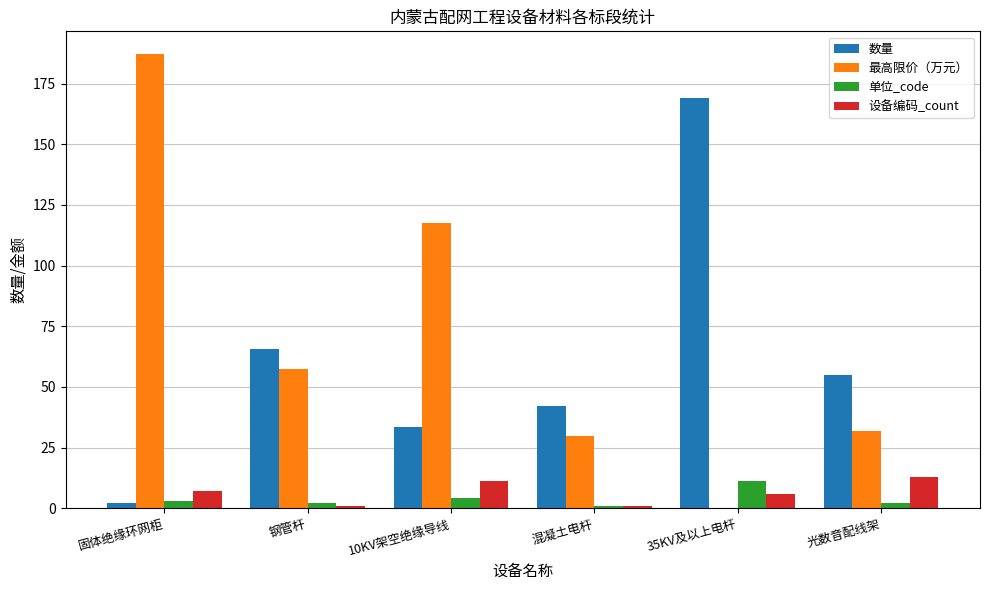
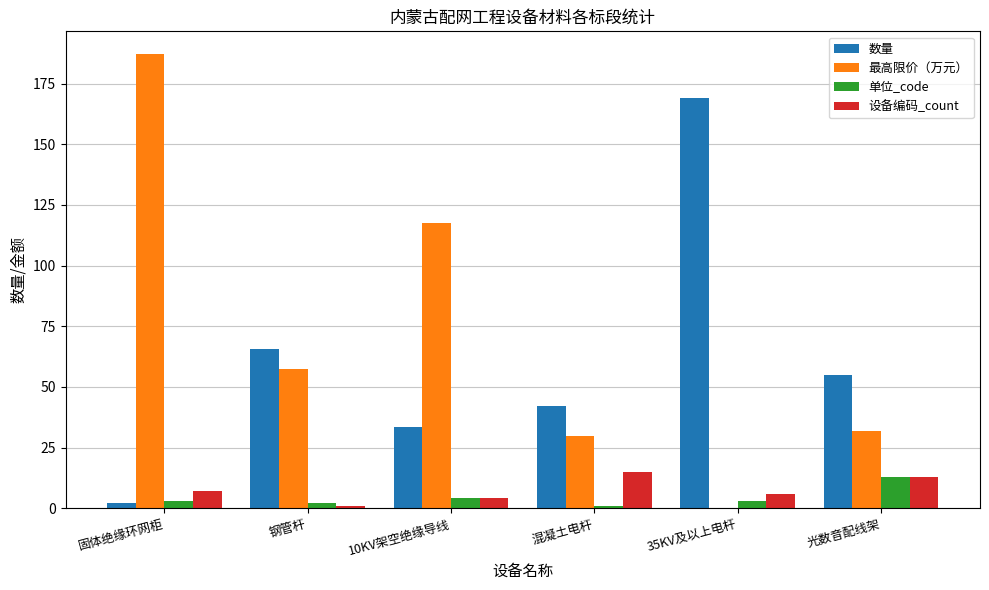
  {
    "数量": {
      "固体绝缘环网柜": 2,
      "钢管杆": 66,
      "10KV架空绝缘导线": 33,
      "混凝土电杆": 42,
      "35KV及以上电杆": 169,
      "光数音配线架": 55
    },
    "最高限价（万元）": {
      "固体绝缘环网柜": 187,
      "钢管杆": 57,
      "10KV架空绝缘导线": 117,
      "混凝土电杆": 30,
      "35KV及以上电杆": 0,
      "光数音配线架": 32
    },
    "单位_code": {
      "固体绝缘环网柜": 3,
      "钢管杆": 2,
      "10KV架空绝缘导线": 4,
-     "35KV及以上电杆": 11,
-     "光数音配线架": 2
+     "35KV及以上电杆": 3,
+     "光数音配线架": 13
    },
    "设备编码_count": {
      "固体绝缘环网柜": 7,
-     "10KV架空绝缘导线": 11,
-     "混凝土电杆": 1,
+     "10KV架空绝缘导线": 4,
+     "混凝土电杆": 15,
      "35KV及以上电杆": 6,
      "光数音配线架": 13
    }
  }
